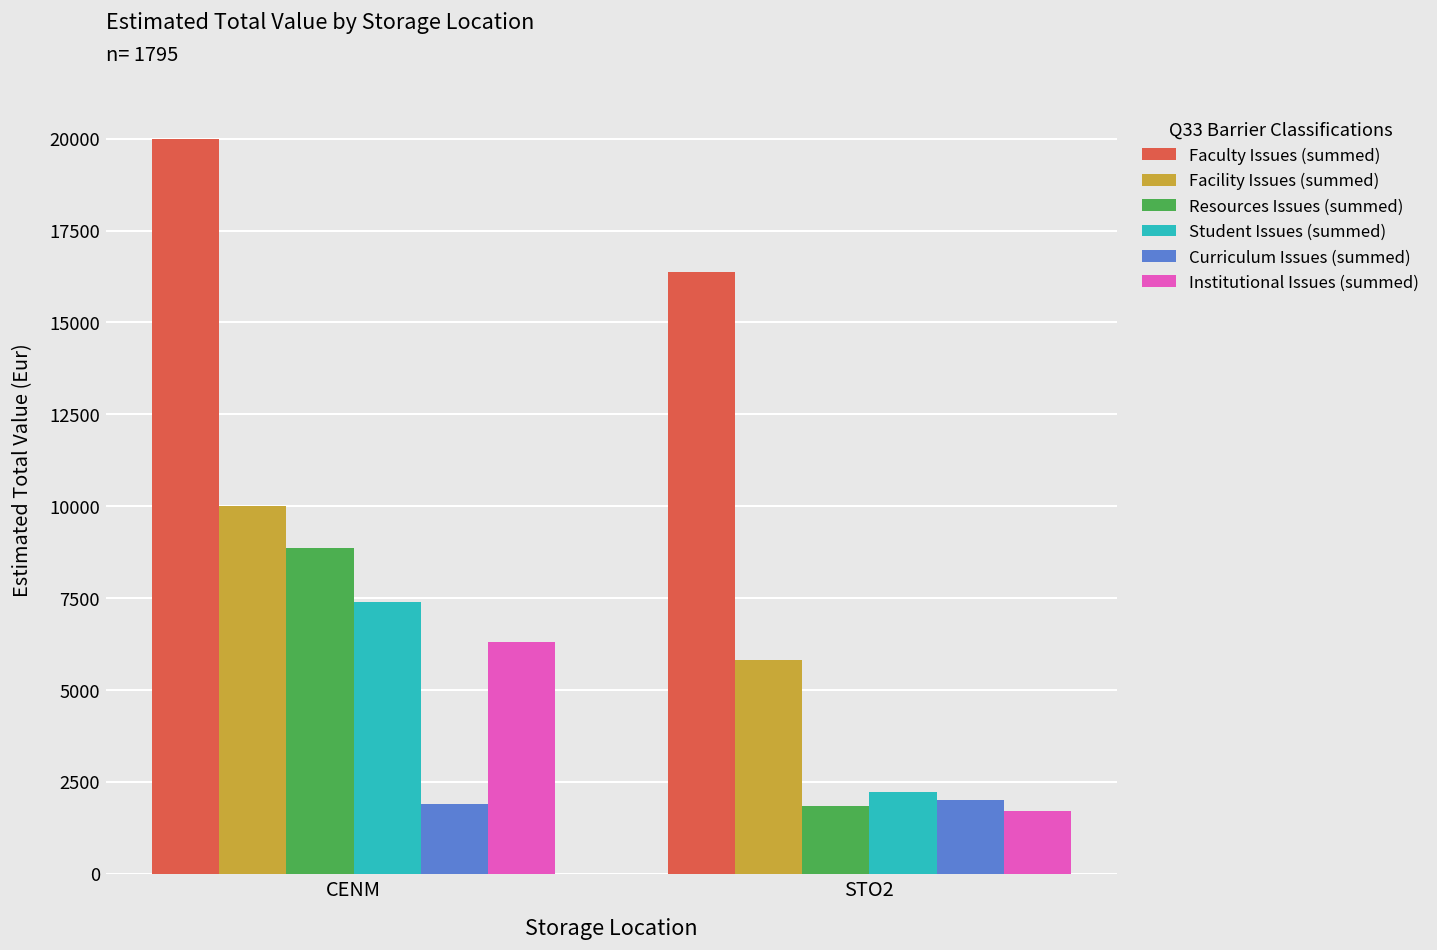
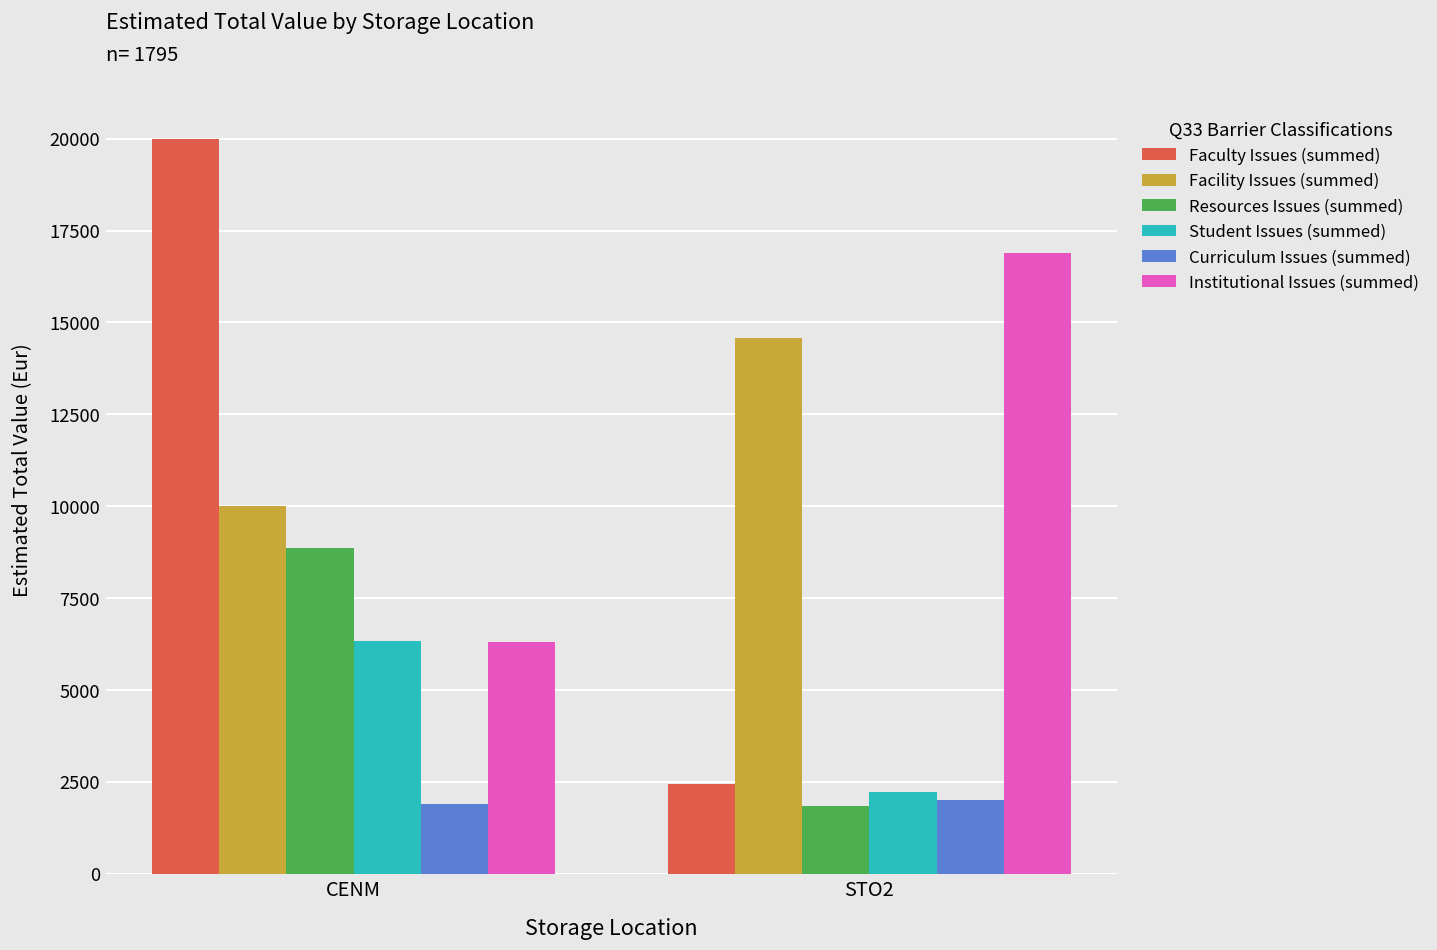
  {
    "Faculty Issues (summed)": {
      "CENM": 20000,
-     "STO2": 16400
+     "STO2": 2400
    },
    "Facility Issues (summed)": {
      "CENM": 10000,
-     "STO2": 5800
+     "STO2": 14600
    },
    "Resources Issues (summed)": {
      "CENM": 8800,
      "STO2": 1800
    },
    "Student Issues (summed)": {
-     "CENM": 7400,
+     "CENM": 6300,
      "STO2": 2200
    },
    "Curriculum Issues (summed)": {
      "CENM": 1900,
      "STO2": 2000
    },
    "Institutional Issues (summed)": {
      "CENM": 6300,
-     "STO2": 1700
+     "STO2": 16900
    }
  }
